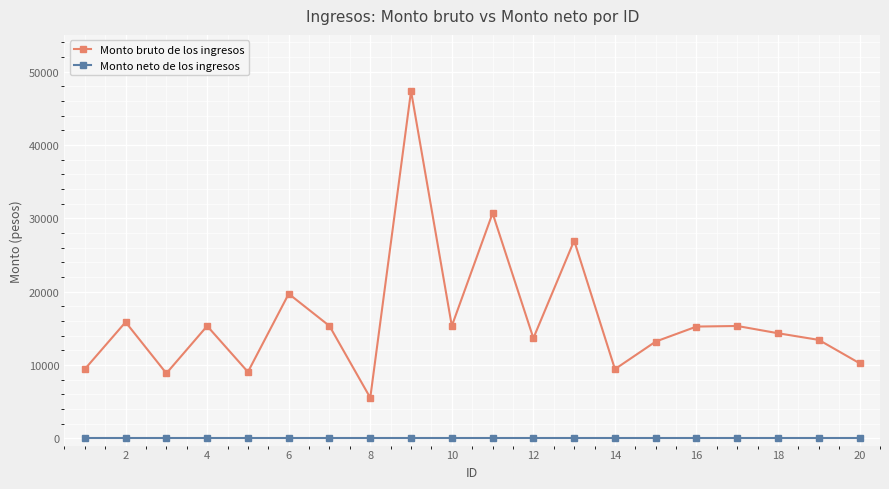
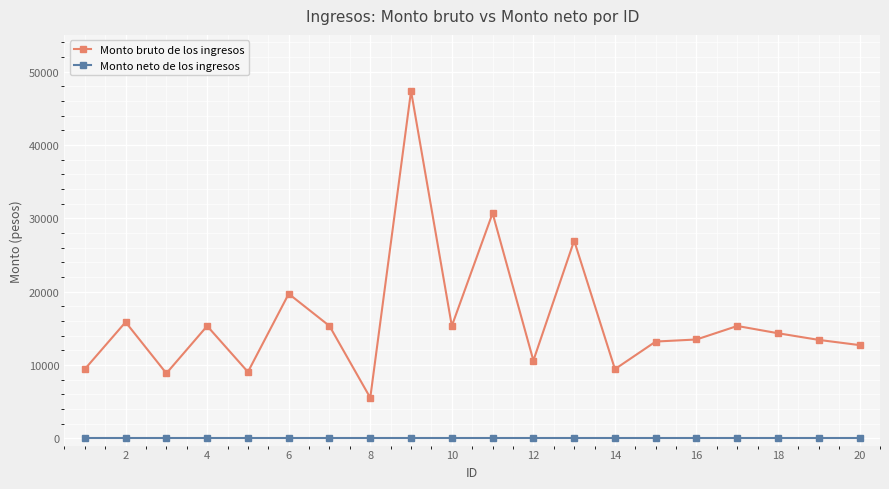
  {
    "Monto bruto de los ingresos": {
      "2": 16000,
      "4": 15000,
      "6": 20000,
      "8": 6000,
      "10": 15000,
-     "12": 14000,
+     "12": 11000,
      "14": 9000,
-     "16": 15000,
+     "16": 13000,
      "18": 14000,
-     "20": 10000
+     "20": 13000
    },
    "Monto neto de los ingresos": {
      "2": 0,
      "4": 0,
      "6": 0,
      "8": 0,
      "10": 0,
      "12": 0,
      "14": 0,
      "16": 0,
      "18": 0,
      "20": 0
    }
  }
